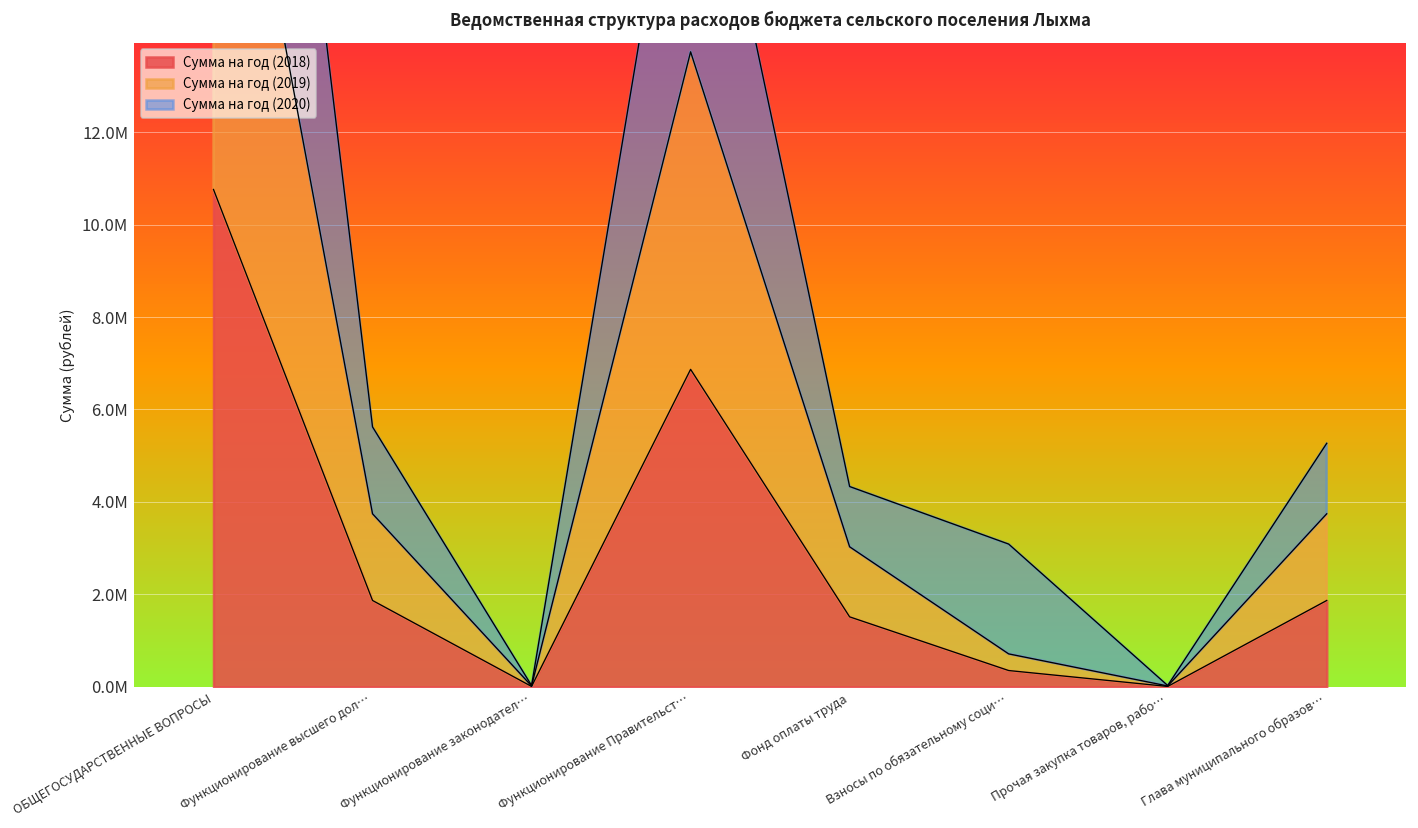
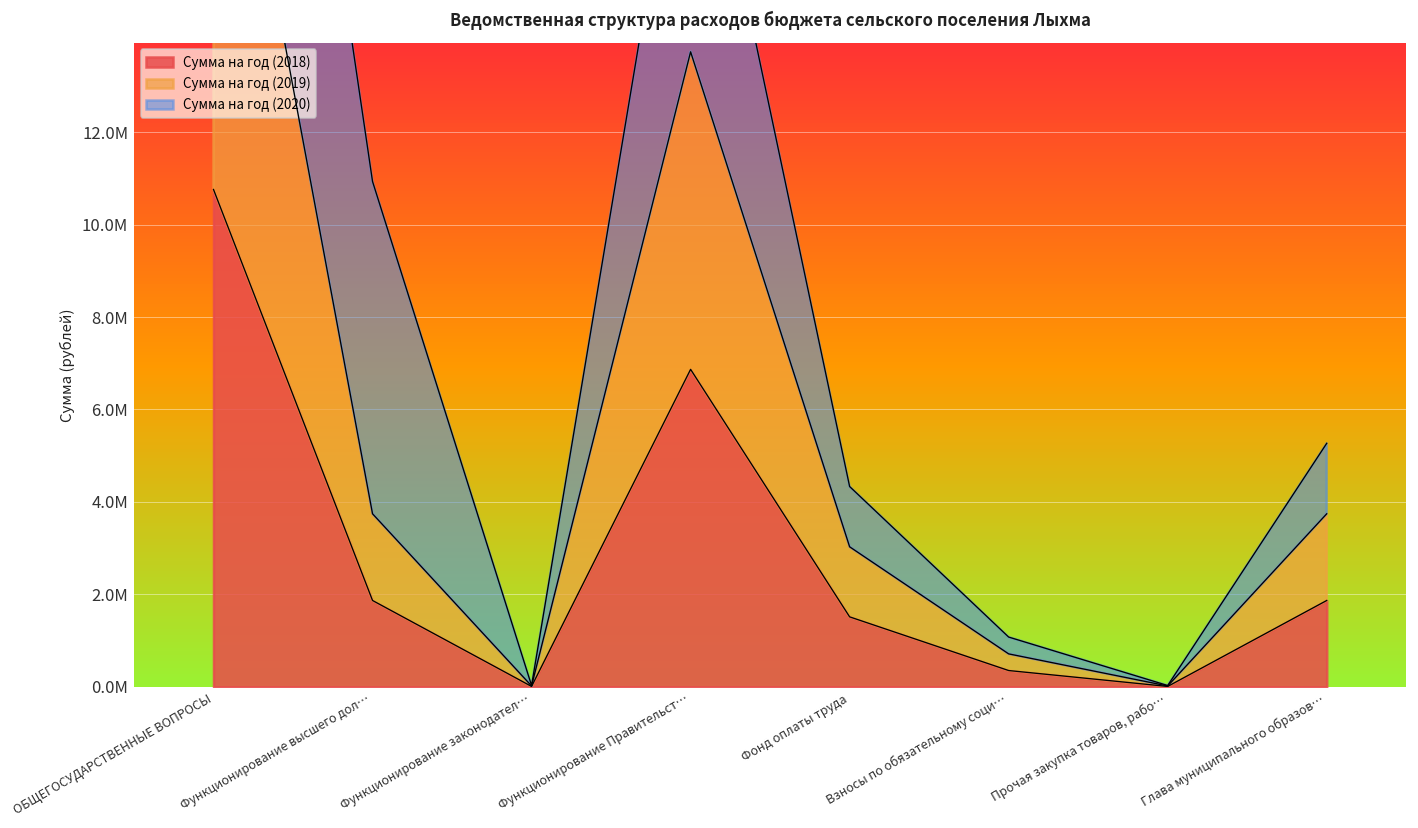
  {
    "Сумма на год (2020)": {
-     "Функционирование высшего дол…": 1900000,
+     "Функционирование высшего дол…": 7200000,
      "Фонд оплаты труда": 1300000,
-     "Взносы по обязательному соци…": 2400000,
+     "Взносы по обязательному соци…": 400000,
      "Глава муниципального образов…": 1500000
    }
  }
